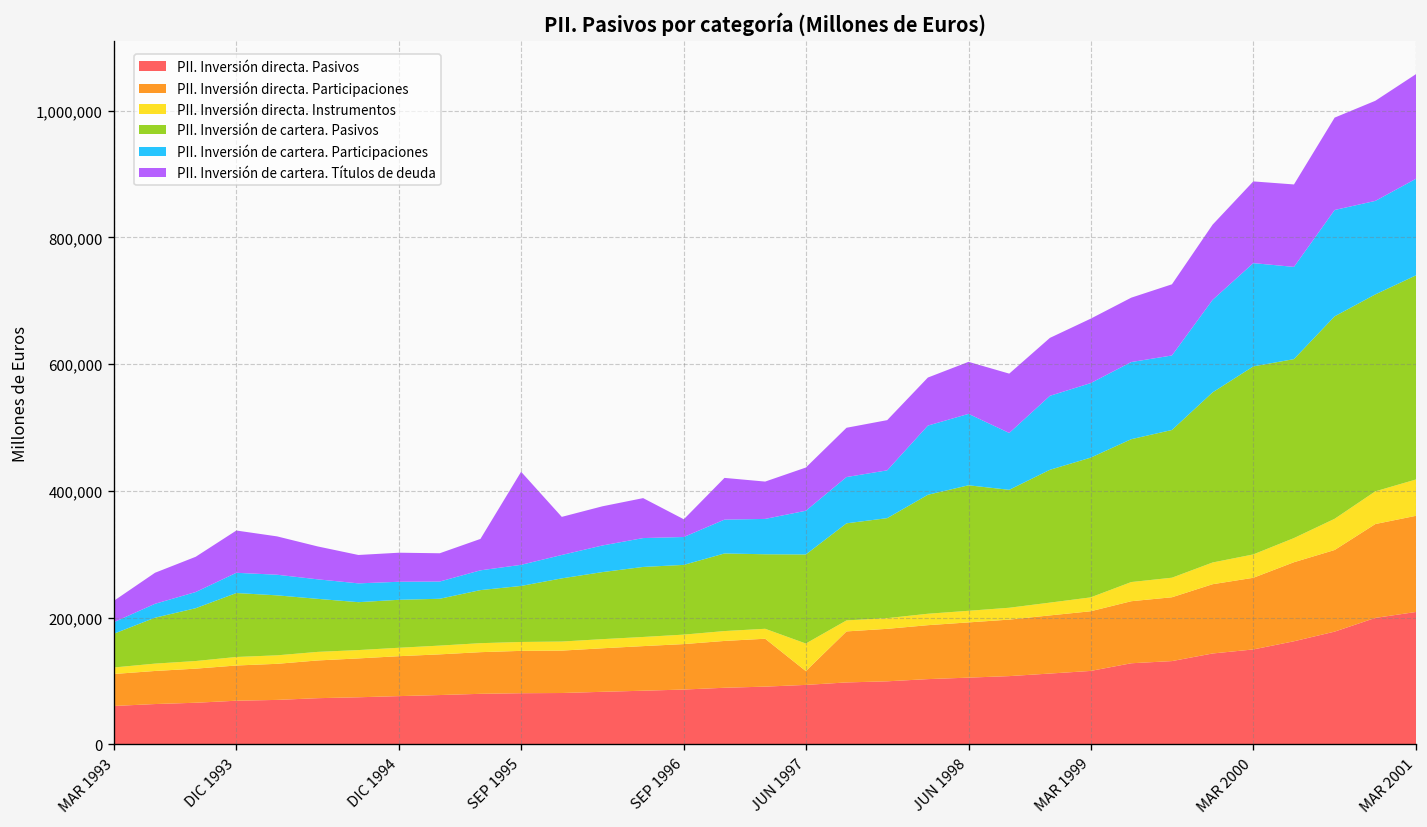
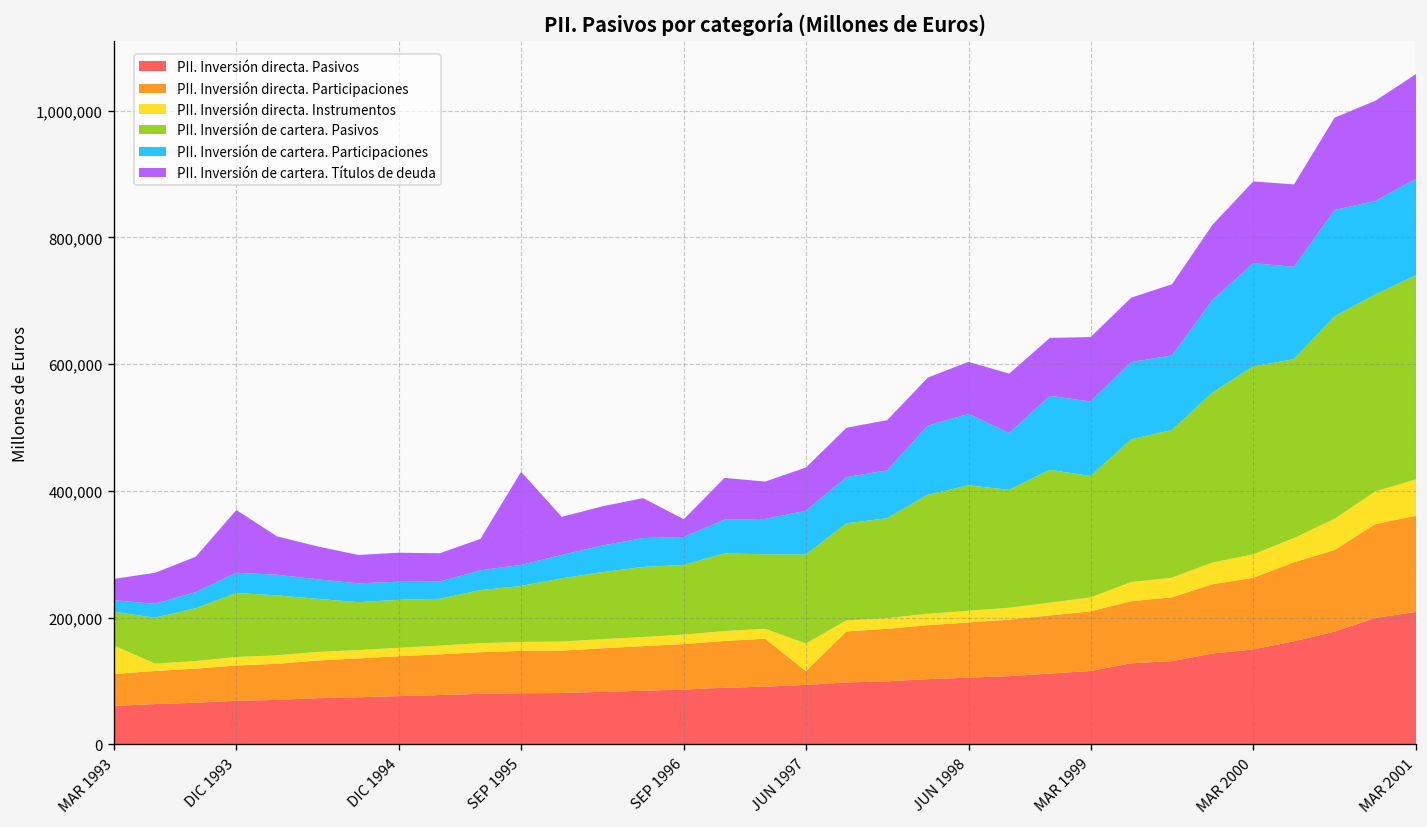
  {
    "PII. Inversión directa. Pasivos": {
      "MAR 1993": "60,000",
      "DIC 1993": "70,000",
      "DIC 1994": "80,000",
      "SEP 1995": "80,000",
      "SEP 1996": "90,000",
      "JUN 1997": "90,000",
      "JUN 1998": "110,000",
      "MAR 1999": "120,000",
      "MAR 2000": "150,000",
      "MAR 2001": "210,000"
    },
    "PII. Inversión directa. Participaciones": {
      "MAR 1993": "50,000",
      "DIC 1993": "60,000",
      "DIC 1994": "60,000",
      "SEP 1995": "70,000",
      "SEP 1996": "70,000",
      "JUN 1997": "20,000",
      "JUN 1998": "90,000",
      "MAR 1999": "90,000",
      "MAR 2000": "110,000",
      "MAR 2001": "150,000"
    },
    "PII. Inversión directa. Instrumentos": {
-     "MAR 1993": "10,000",
+     "MAR 1993": "40,000",
      "DIC 1993": "10,000",
      "DIC 1994": "10,000",
      "SEP 1995": "10,000",
      "SEP 1996": "10,000",
      "JUN 1997": "40,000",
      "JUN 1998": "20,000",
      "MAR 1999": "20,000",
      "MAR 2000": "40,000",
      "MAR 2001": "60,000"
    },
    "PII. Inversión de cartera. Pasivos": {
      "MAR 1993": "50,000",
      "DIC 1993": "100,000",
      "DIC 1994": "80,000",
      "SEP 1995": "90,000",
      "SEP 1996": "110,000",
      "JUN 1997": "140,000",
      "JUN 1998": "200,000",
-     "MAR 1999": "220,000",
+     "MAR 1999": "190,000",
      "MAR 2000": "300,000",
      "MAR 2001": "320,000"
    },
    "PII. Inversión de cartera. Participaciones": {
      "MAR 1993": "20,000",
      "DIC 1993": "30,000",
      "DIC 1994": "30,000",
      "SEP 1995": "30,000",
      "SEP 1996": "40,000",
      "JUN 1997": "70,000",
      "JUN 1998": "110,000",
      "MAR 1999": "120,000",
      "MAR 2000": "160,000",
      "MAR 2001": "150,000"
    },
    "PII. Inversión de cartera. Títulos de deuda": {
      "MAR 1993": "30,000",
-     "DIC 1993": "70,000",
+     "DIC 1993": "100,000",
      "DIC 1994": "50,000",
      "SEP 1995": "150,000",
      "SEP 1996": "30,000",
      "JUN 1997": "70,000",
      "JUN 1998": "80,000",
      "MAR 1999": "100,000",
      "MAR 2000": "130,000",
      "MAR 2001": "170,000"
    }
  }
